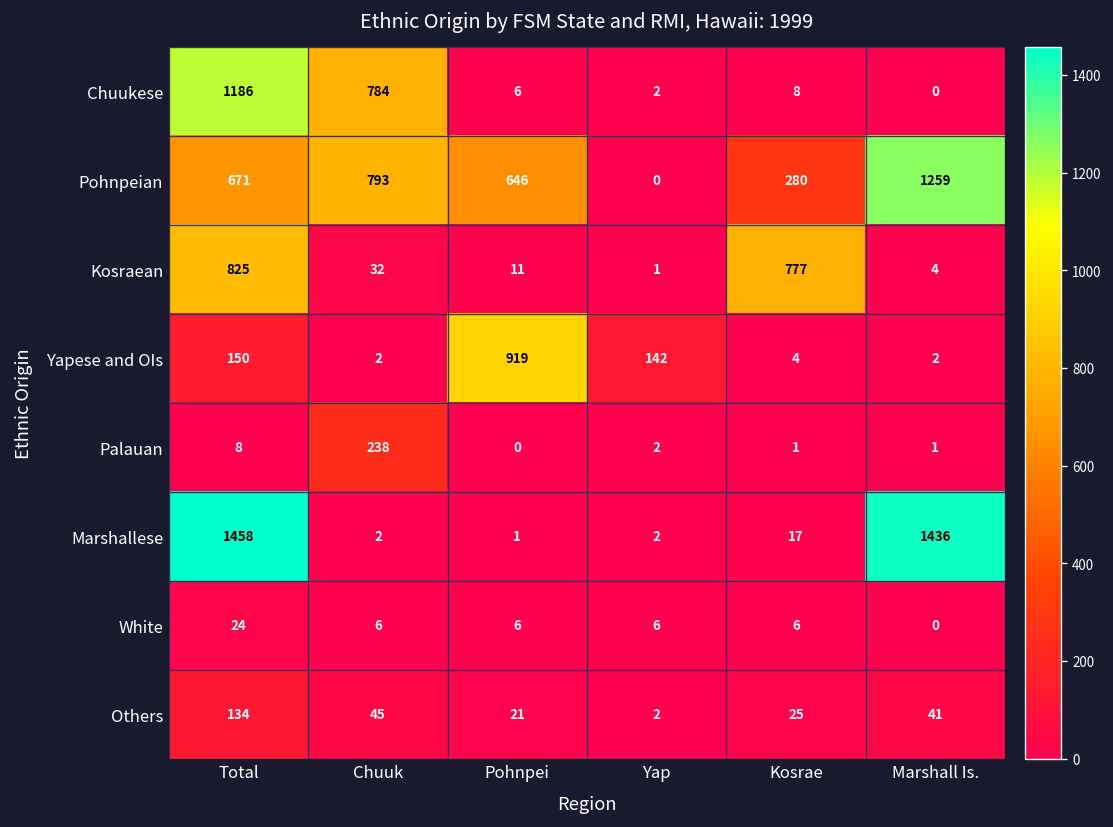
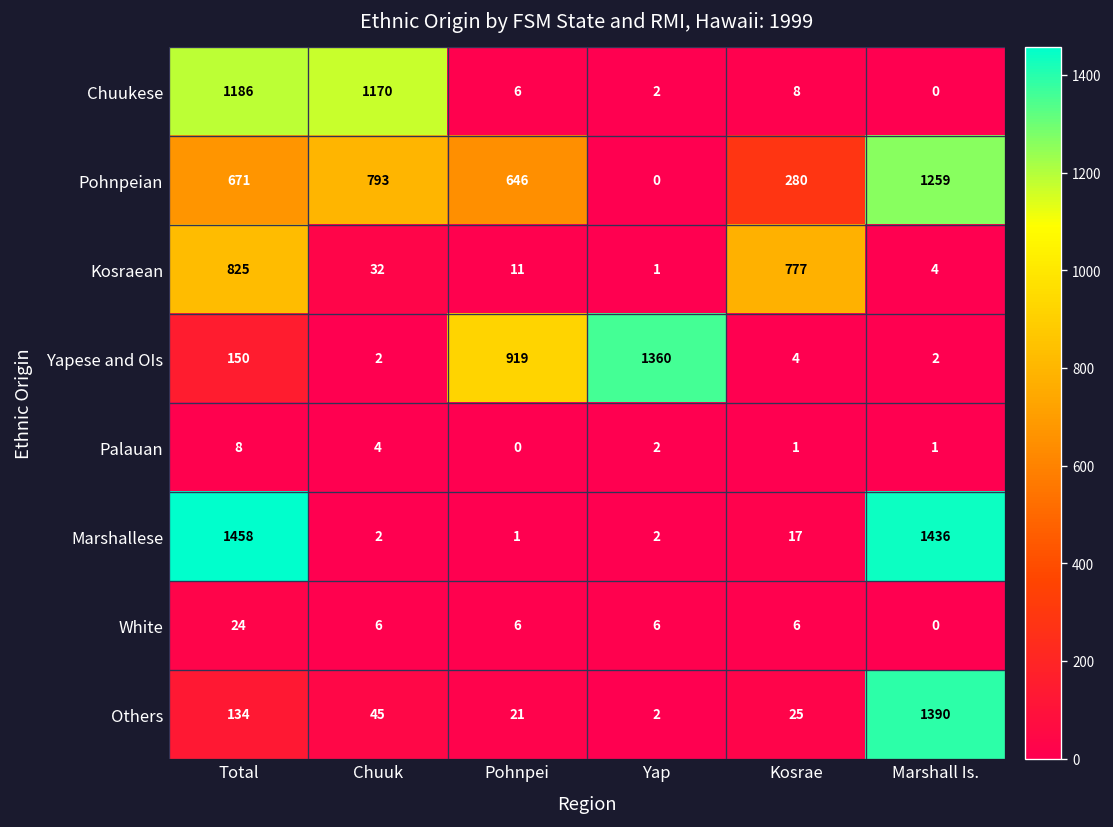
  {
    "Chuukese": {
      "Total": 1186,
-     "Chuuk": 784,
+     "Chuuk": 1170,
      "Pohnpei": 6,
      "Yap": 2,
      "Kosrae": 8,
      "Marshall Is.": 0
    },
    "Pohnpeian": {
      "Total": 671,
      "Chuuk": 793,
      "Pohnpei": 646,
      "Yap": 0,
      "Kosrae": 280,
      "Marshall Is.": 1259
    },
    "Kosraean": {
      "Total": 825,
      "Chuuk": 32,
      "Pohnpei": 11,
      "Yap": 1,
      "Kosrae": 777,
      "Marshall Is.": 4
    },
    "Yapese and OIs": {
      "Total": 150,
      "Chuuk": 2,
      "Pohnpei": 919,
-     "Yap": 142,
+     "Yap": 1360,
      "Kosrae": 4,
      "Marshall Is.": 2
    },
    "Palauan": {
      "Total": 8,
-     "Chuuk": 238,
+     "Chuuk": 4,
      "Pohnpei": 0,
      "Yap": 2,
      "Kosrae": 1,
      "Marshall Is.": 1
    },
    "Marshallese": {
      "Total": 1458,
      "Chuuk": 2,
      "Pohnpei": 1,
      "Yap": 2,
      "Kosrae": 17,
      "Marshall Is.": 1436
    },
    "White": {
      "Total": 24,
      "Chuuk": 6,
      "Pohnpei": 6,
      "Yap": 6,
      "Kosrae": 6,
      "Marshall Is.": 0
    },
    "Others": {
      "Total": 134,
      "Chuuk": 45,
      "Pohnpei": 21,
      "Yap": 2,
      "Kosrae": 25,
-     "Marshall Is.": 41
+     "Marshall Is.": 1390
    }
  }
